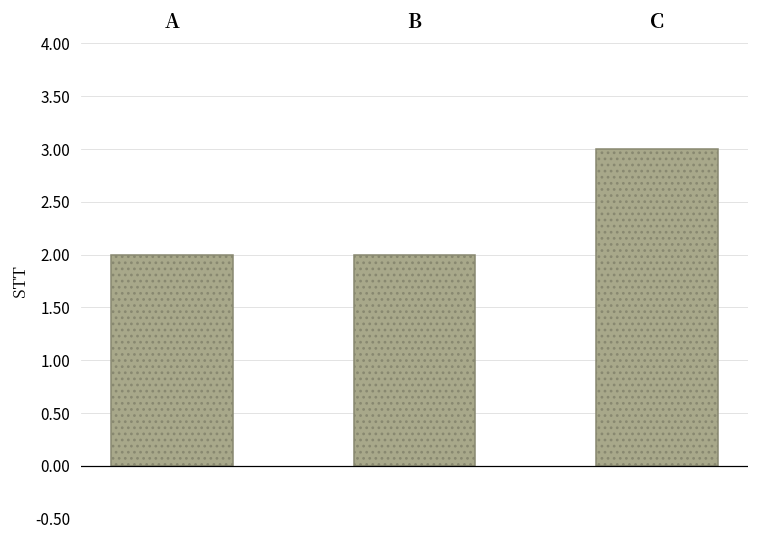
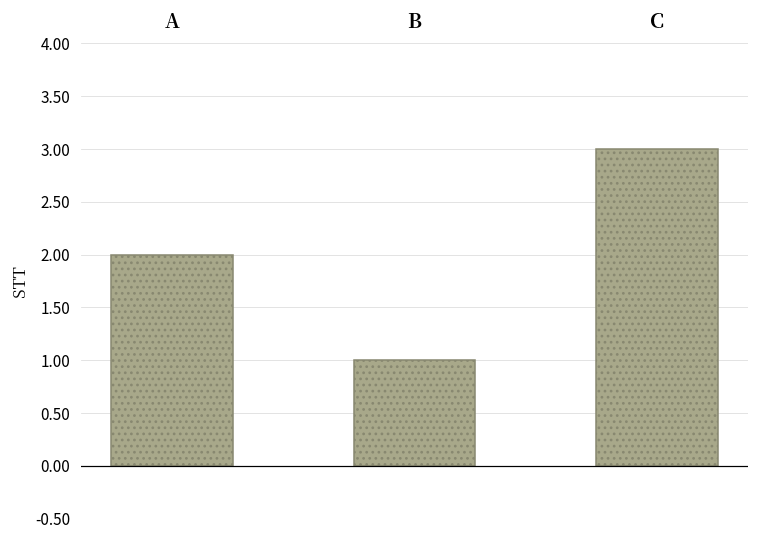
  {
    "A": 2,
-   "B": 2,
+   "B": 1,
    "C": 3
  }
